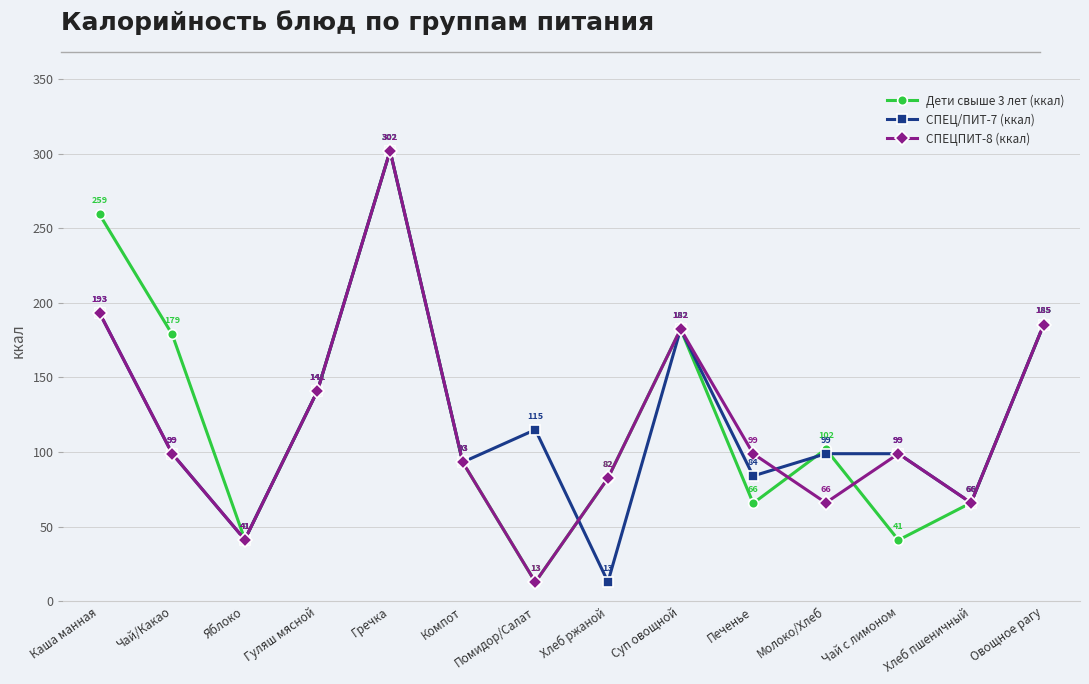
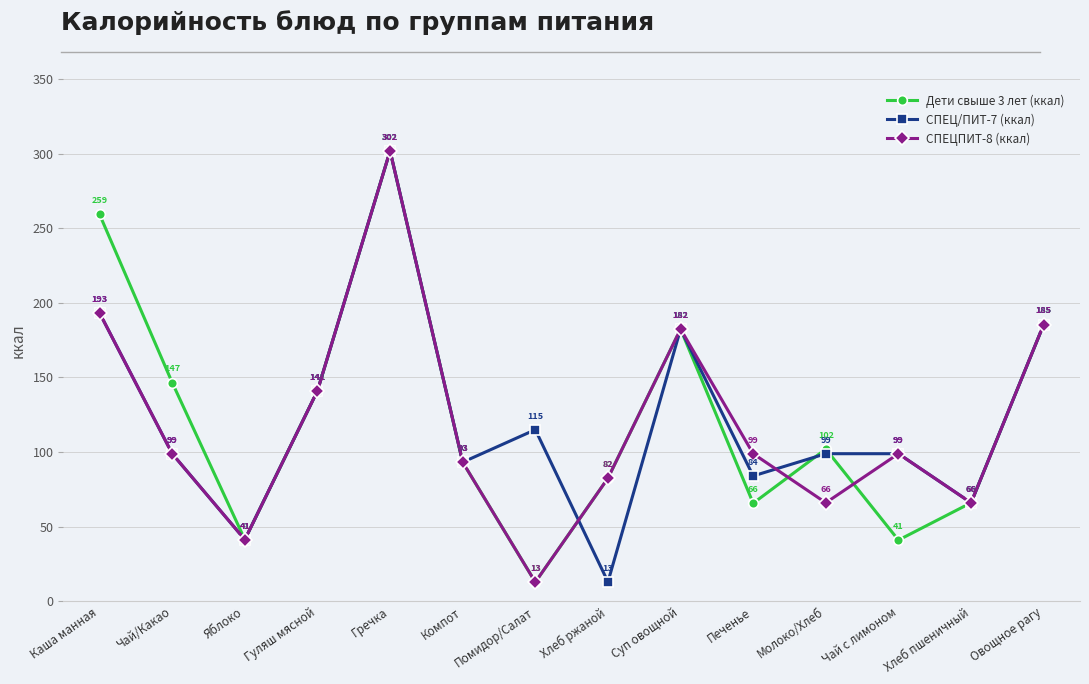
  {
    "Дети свыше 3 лет (ккал)": {
      "Каша манная": 259,
-     "Чай/Какао": 179,
+     "Чай/Какао": 147,
      "Печенье": 66,
      "Чай с лимоном": 41
    },
    "СПЕЦ/ПИТ-7 (ккал)": {
      "Помидор/Салат": 115,
      "Хлеб ржаной": 13,
      "Печенье": 84
    },
    "СПЕЦПИТ-8 (ккал)": {
      "Печенье": 99,
      "Молоко/Хлеб": 66
    }
  }
